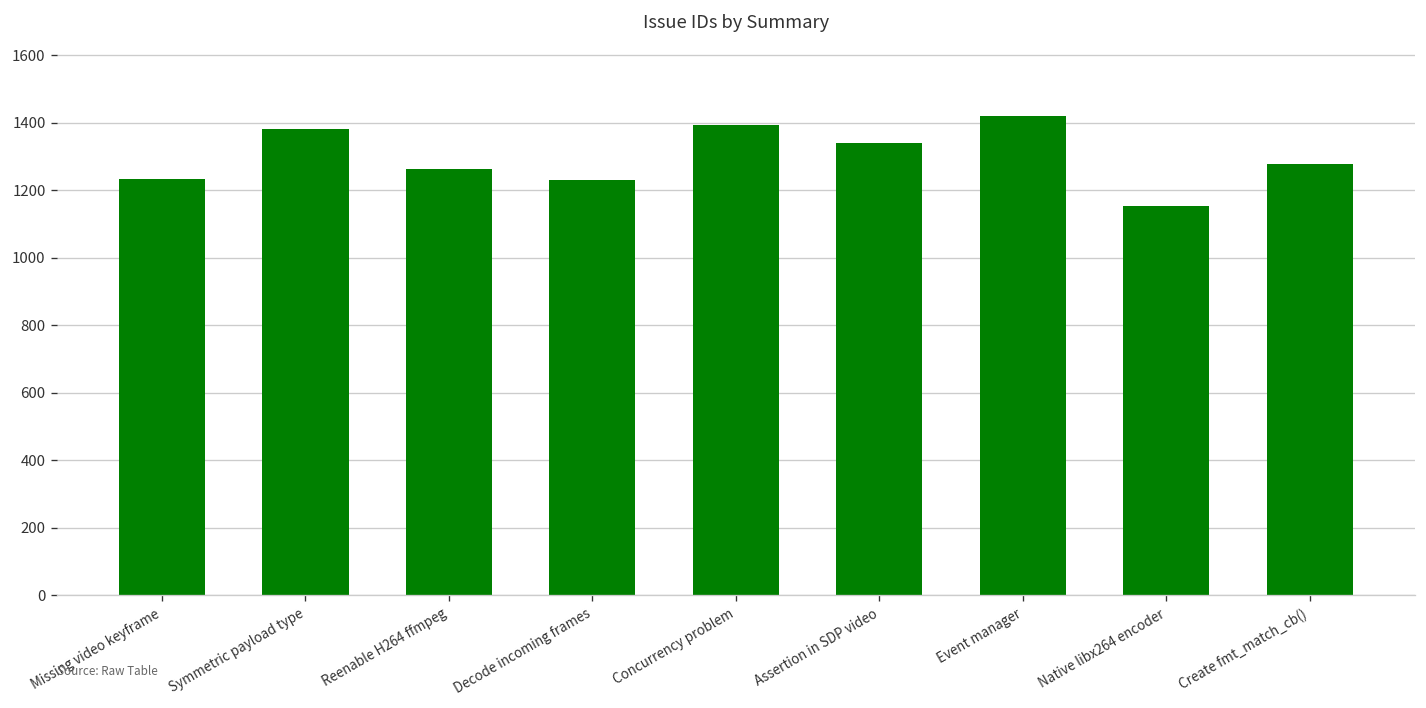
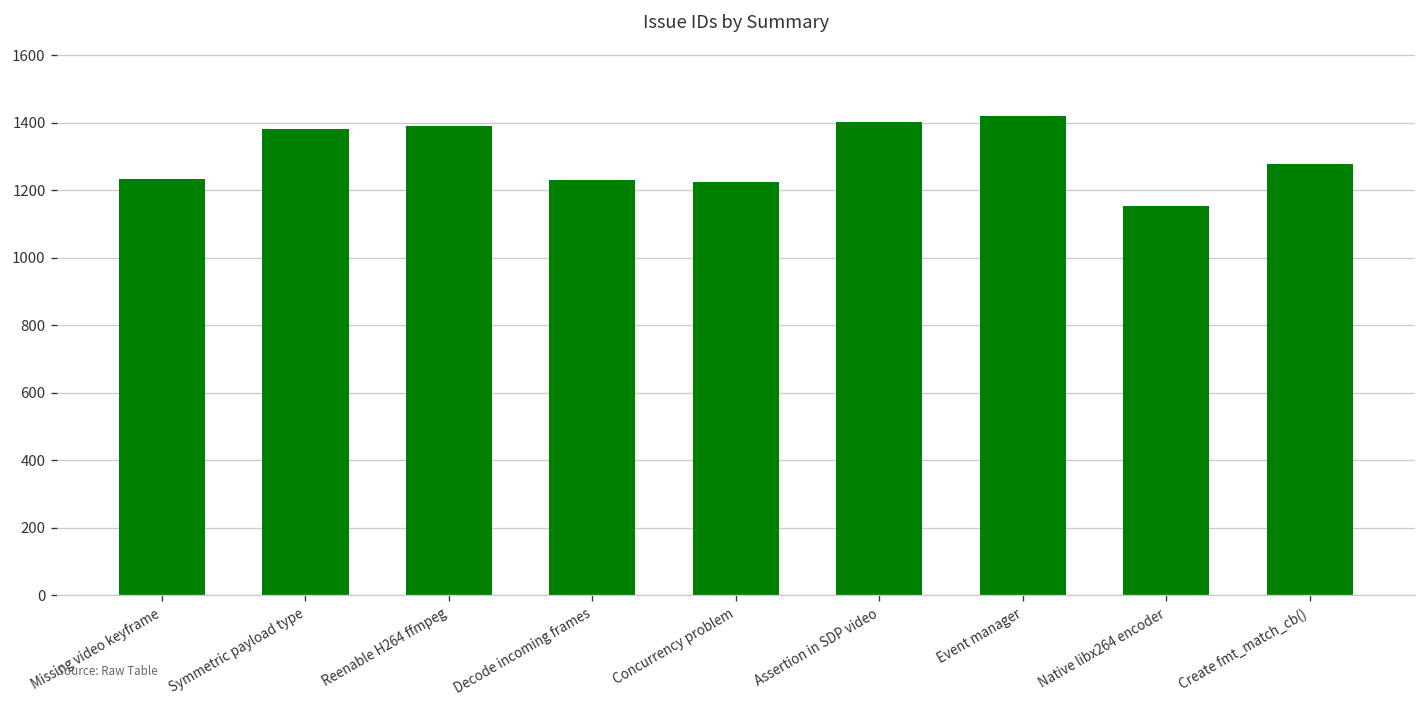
  {
    "Missing video keyframe": 1230,
    "Symmetric payload type": 1380,
-   "Reenable H264 ffmpeg": 1260,
+   "Reenable H264 ffmpeg": 1390,
    "Decode incoming frames": 1230,
-   "Concurrency problem": 1390,
-   "Assertion in SDP video": 1340,
+   "Concurrency problem": 1220,
+   "Assertion in SDP video": 1400,
    "Event manager": 1420,
    "Native libx264 encoder": 1150,
    "Create fmt_match_cb()": 1280
  }
